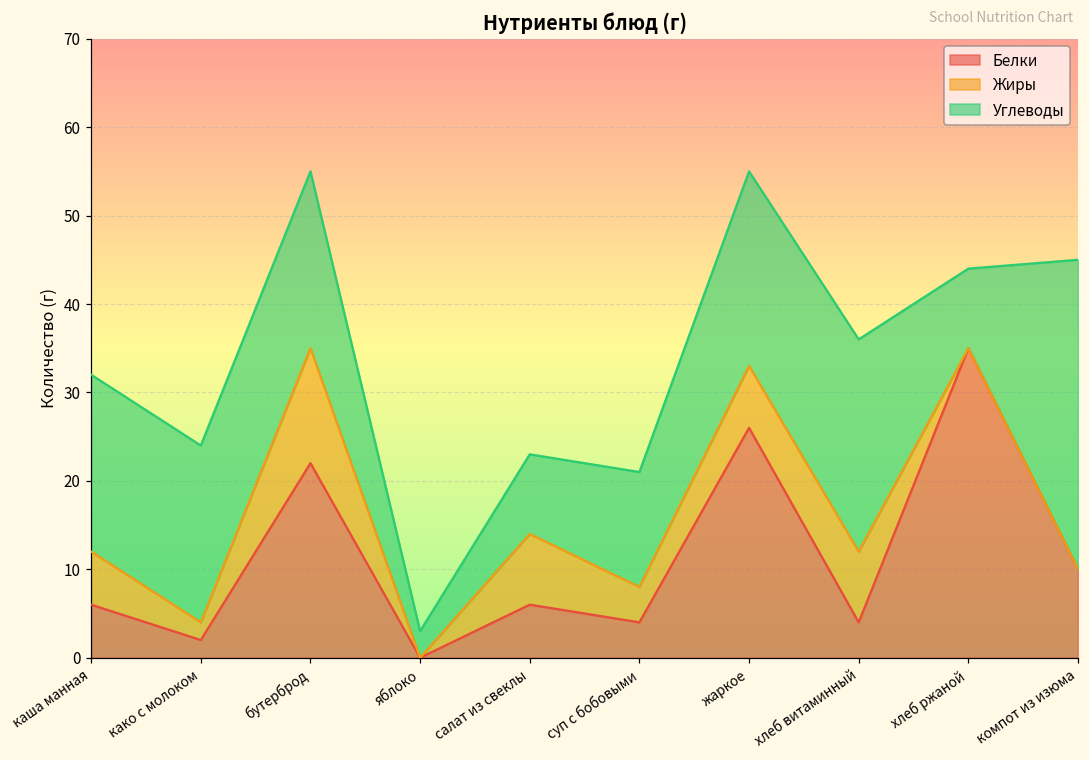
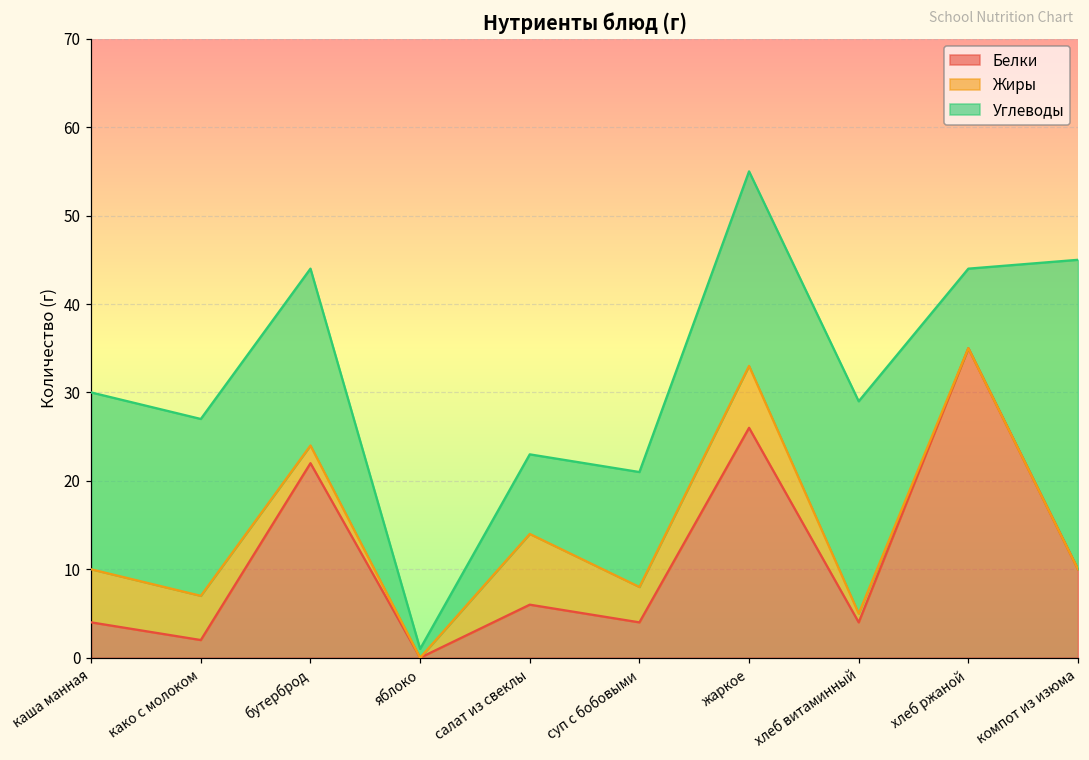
  {
    "Белки": {
-     "каша манная": 6,
+     "каша манная": 4,
      "како с молоком": 2,
      "бутерброд": 22,
      "салат из свеклы": 6,
      "суп с бобовыми": 4,
      "жаркое": 26,
      "хлеб витаминный": 4
    },
    "Жиры": {
      "каша манная": 6,
-     "како с молоком": 2,
-     "бутерброд": 13,
+     "како с молоком": 5,
+     "бутерброд": 2,
      "салат из свеклы": 8,
      "суп с бобовыми": 4,
      "жаркое": 7,
-     "хлеб витаминный": 8
+     "хлеб витаминный": 1
    },
    "Углеводы": {
      "каша манная": 20,
      "како с молоком": 20,
      "бутерброд": 20,
-     "яблоко": 3,
+     "яблоко": 1,
      "салат из свеклы": 9,
      "суп с бобовыми": 13,
      "жаркое": 22,
      "хлеб витаминный": 24,
      "хлеб ржаной": 9,
      "компот из изюма": 35
    }
  }
